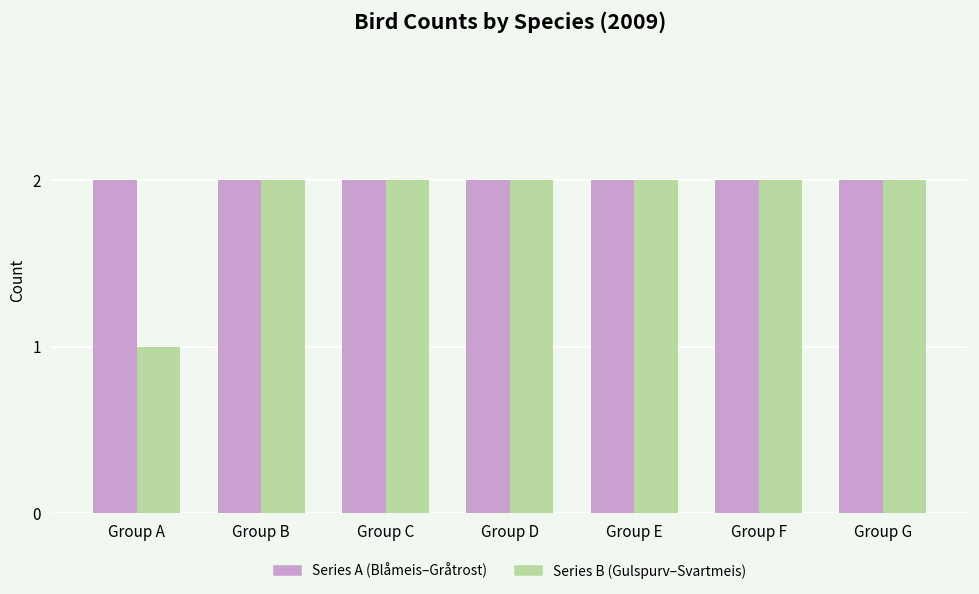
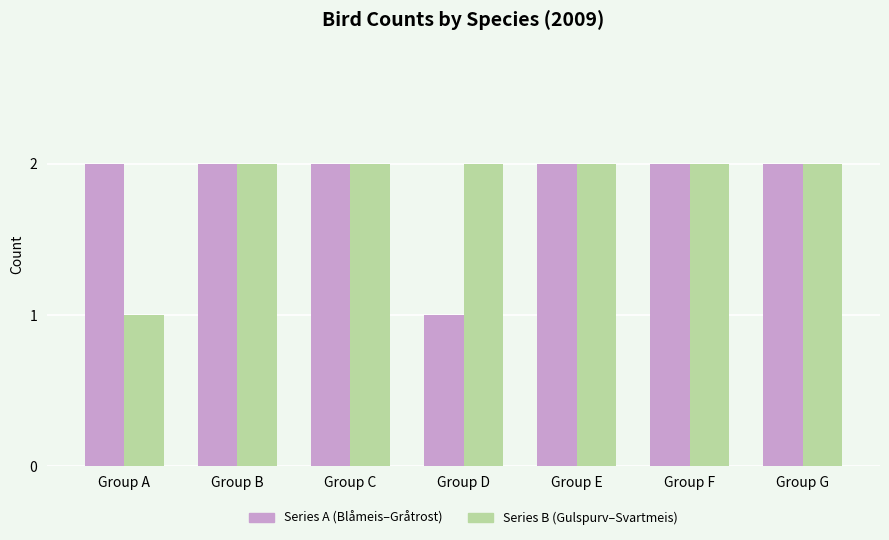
  {
    "Series A (Blåmeis–Gråtrost)": {
      "Group A": 2,
      "Group B": 2,
      "Group C": 2,
-     "Group D": 2,
+     "Group D": 1,
      "Group E": 2,
      "Group F": 2,
      "Group G": 2
    },
    "Series B (Gulspurv–Svartmeis)": {
      "Group A": 1,
      "Group B": 2,
      "Group C": 2,
      "Group D": 2,
      "Group E": 2,
      "Group F": 2,
      "Group G": 2
    }
  }
